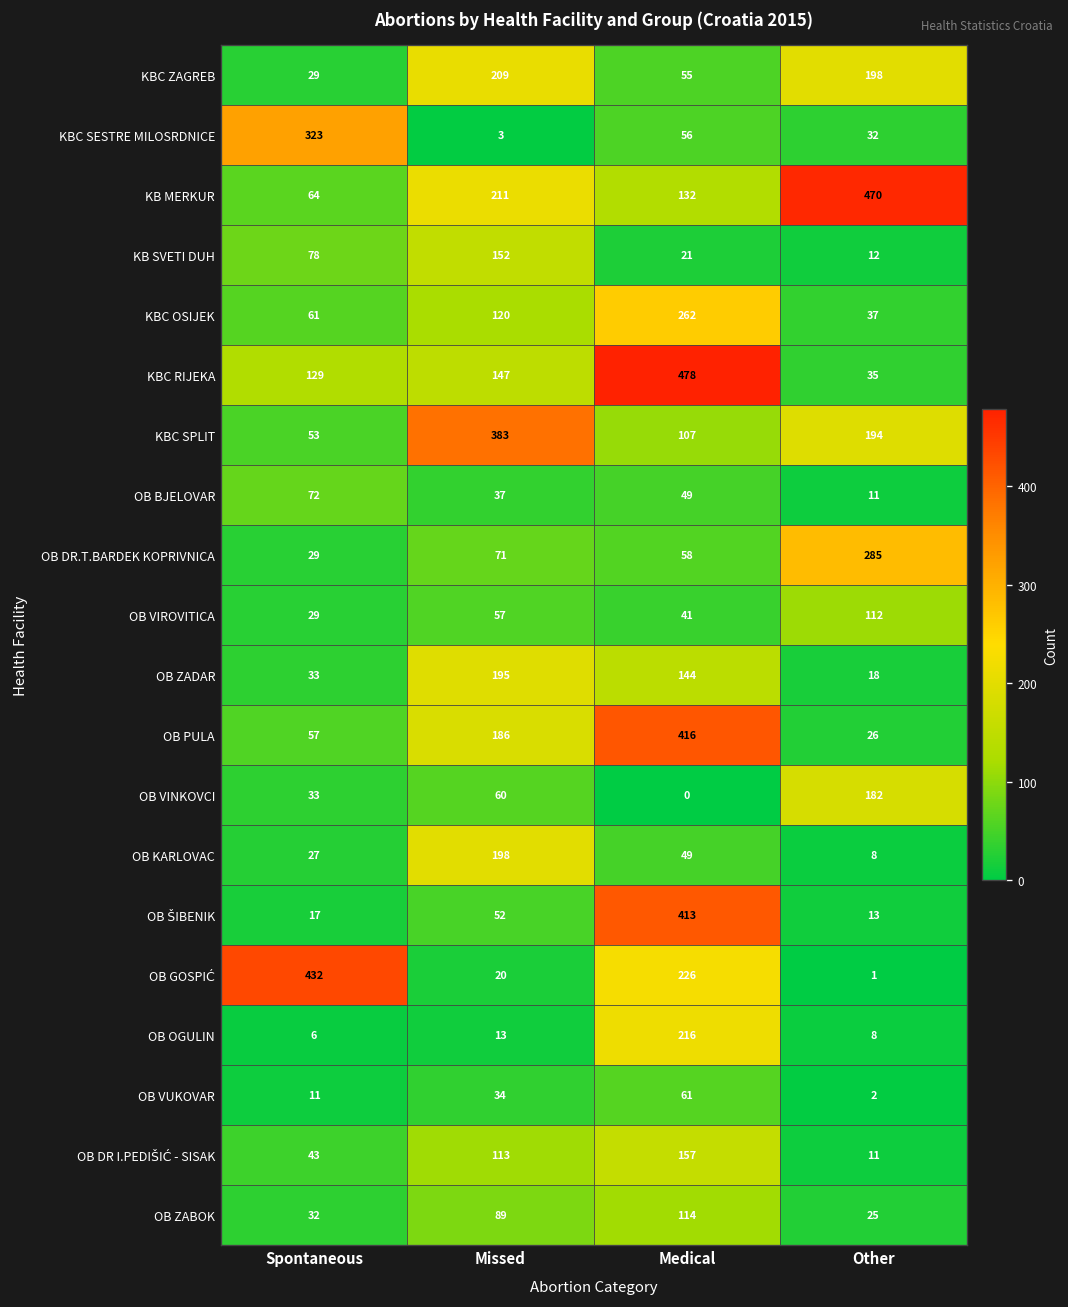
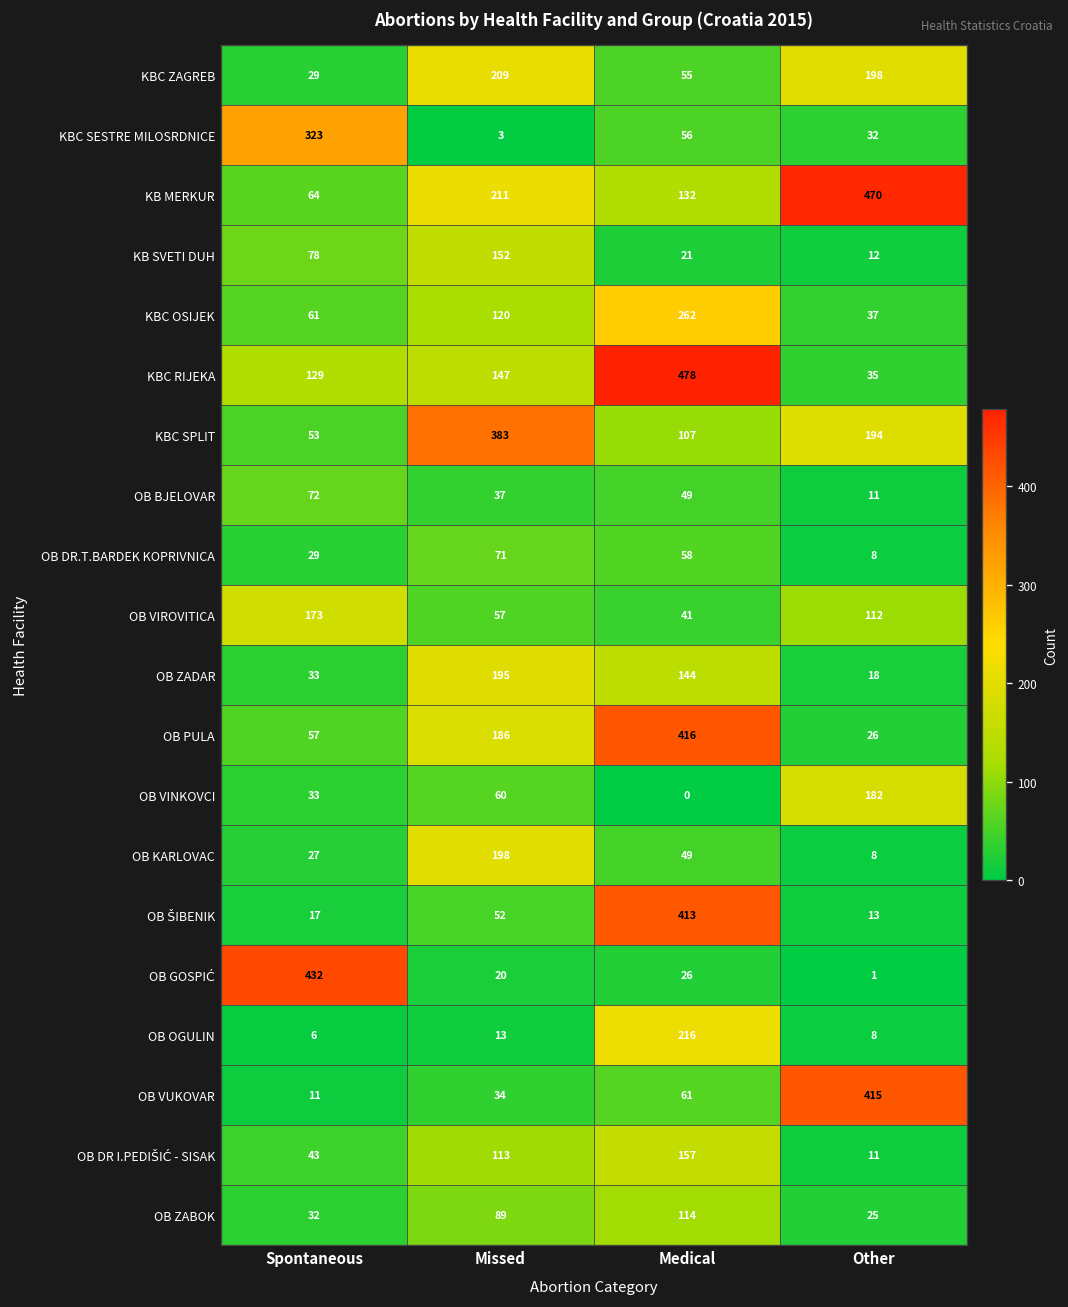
  {
    "KBC ZAGREB": {
      "Spontaneous": 29,
      "Missed": 209,
      "Medical": 55,
      "Other": 198
    },
    "KBC SESTRE MILOSRDNICE": {
      "Spontaneous": 323,
      "Missed": 3,
      "Medical": 56,
      "Other": 32
    },
    "KB MERKUR": {
      "Spontaneous": 64,
      "Missed": 211,
      "Medical": 132,
      "Other": 470
    },
    "KB SVETI DUH": {
      "Spontaneous": 78,
      "Missed": 152,
      "Medical": 21,
      "Other": 12
    },
    "KBC OSIJEK": {
      "Spontaneous": 61,
      "Missed": 120,
      "Medical": 262,
      "Other": 37
    },
    "KBC RIJEKA": {
      "Spontaneous": 129,
      "Missed": 147,
      "Medical": 478,
      "Other": 35
    },
    "KBC SPLIT": {
      "Spontaneous": 53,
      "Missed": 383,
      "Medical": 107,
      "Other": 194
    },
    "OB BJELOVAR": {
      "Spontaneous": 72,
      "Missed": 37,
      "Medical": 49,
      "Other": 11
    },
    "OB DR.T.BARDEK KOPRIVNICA": {
      "Spontaneous": 29,
      "Missed": 71,
      "Medical": 58,
-     "Other": 285
+     "Other": 8
    },
    "OB VIROVITICA": {
-     "Spontaneous": 29,
+     "Spontaneous": 173,
      "Missed": 57,
      "Medical": 41,
      "Other": 112
    },
    "OB ZADAR": {
      "Spontaneous": 33,
      "Missed": 195,
      "Medical": 144,
      "Other": 18
    },
    "OB PULA": {
      "Spontaneous": 57,
      "Missed": 186,
      "Medical": 416,
      "Other": 26
    },
    "OB VINKOVCI": {
      "Spontaneous": 33,
      "Missed": 60,
      "Medical": 0,
      "Other": 182
    },
    "OB KARLOVAC": {
      "Spontaneous": 27,
      "Missed": 198,
      "Medical": 49,
      "Other": 8
    },
    "OB ŠIBENIK": {
      "Spontaneous": 17,
      "Missed": 52,
      "Medical": 413,
      "Other": 13
    },
    "OB GOSPIĆ": {
      "Spontaneous": 432,
      "Missed": 20,
-     "Medical": 226,
+     "Medical": 26,
      "Other": 1
    },
    "OB OGULIN": {
      "Spontaneous": 6,
      "Missed": 13,
      "Medical": 216,
      "Other": 8
    },
    "OB VUKOVAR": {
      "Spontaneous": 11,
      "Missed": 34,
      "Medical": 61,
-     "Other": 2
+     "Other": 415
    },
    "OB DR I.PEDIŠIĆ - SISAK": {
      "Spontaneous": 43,
      "Missed": 113,
      "Medical": 157,
      "Other": 11
    },
    "OB ZABOK": {
      "Spontaneous": 32,
      "Missed": 89,
      "Medical": 114,
      "Other": 25
    }
  }
